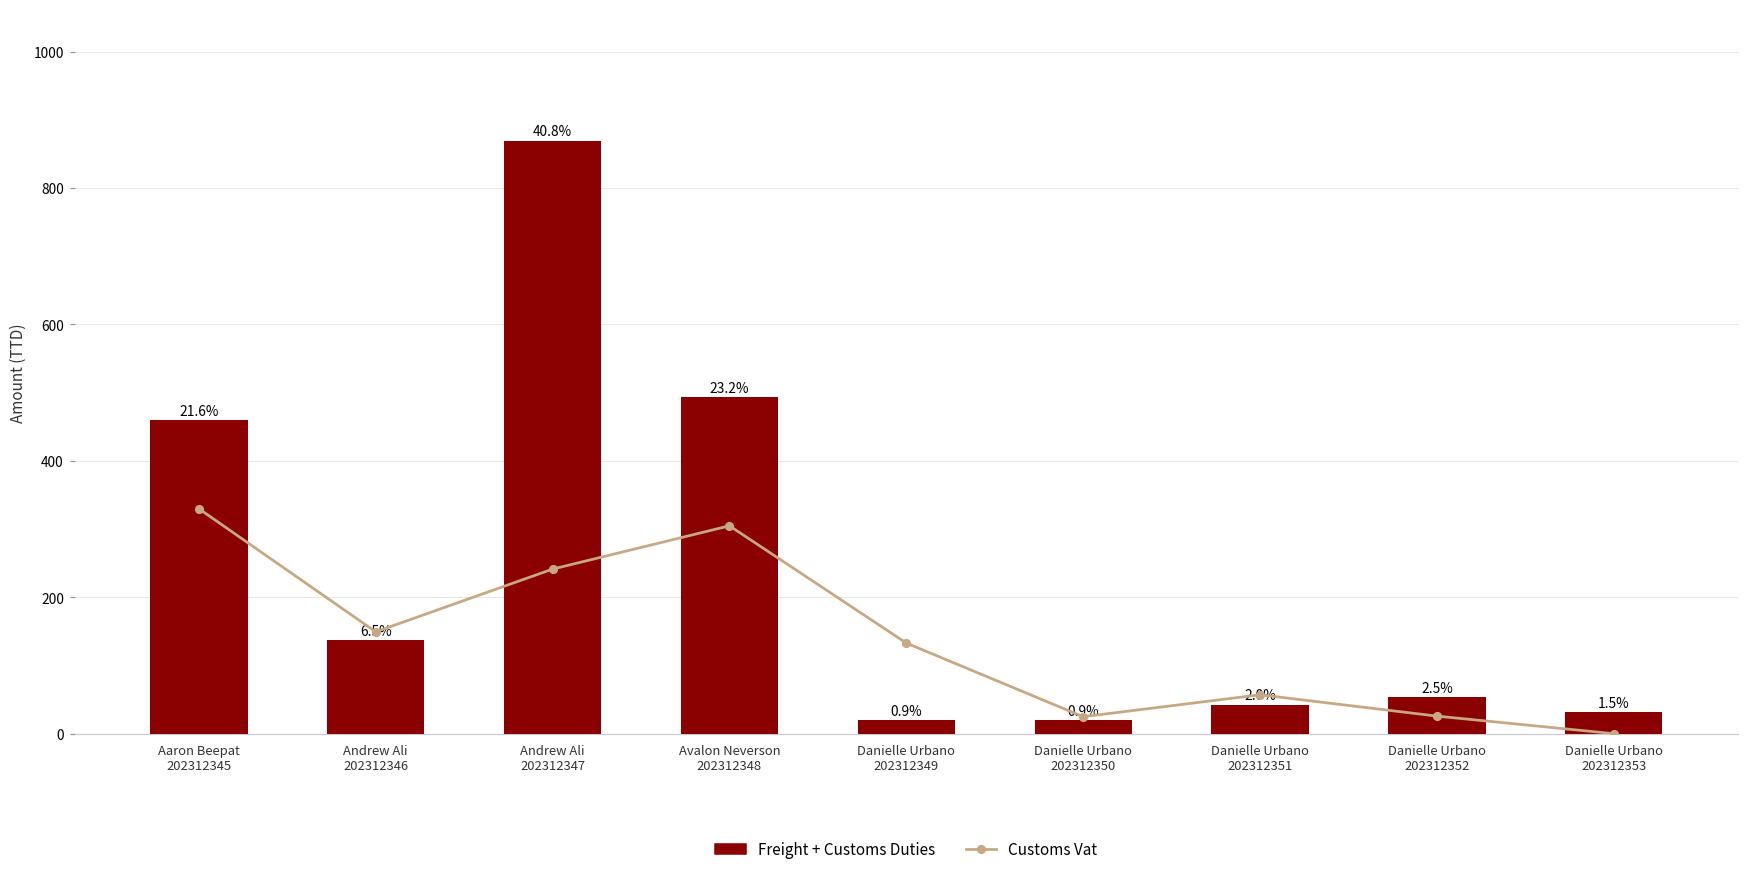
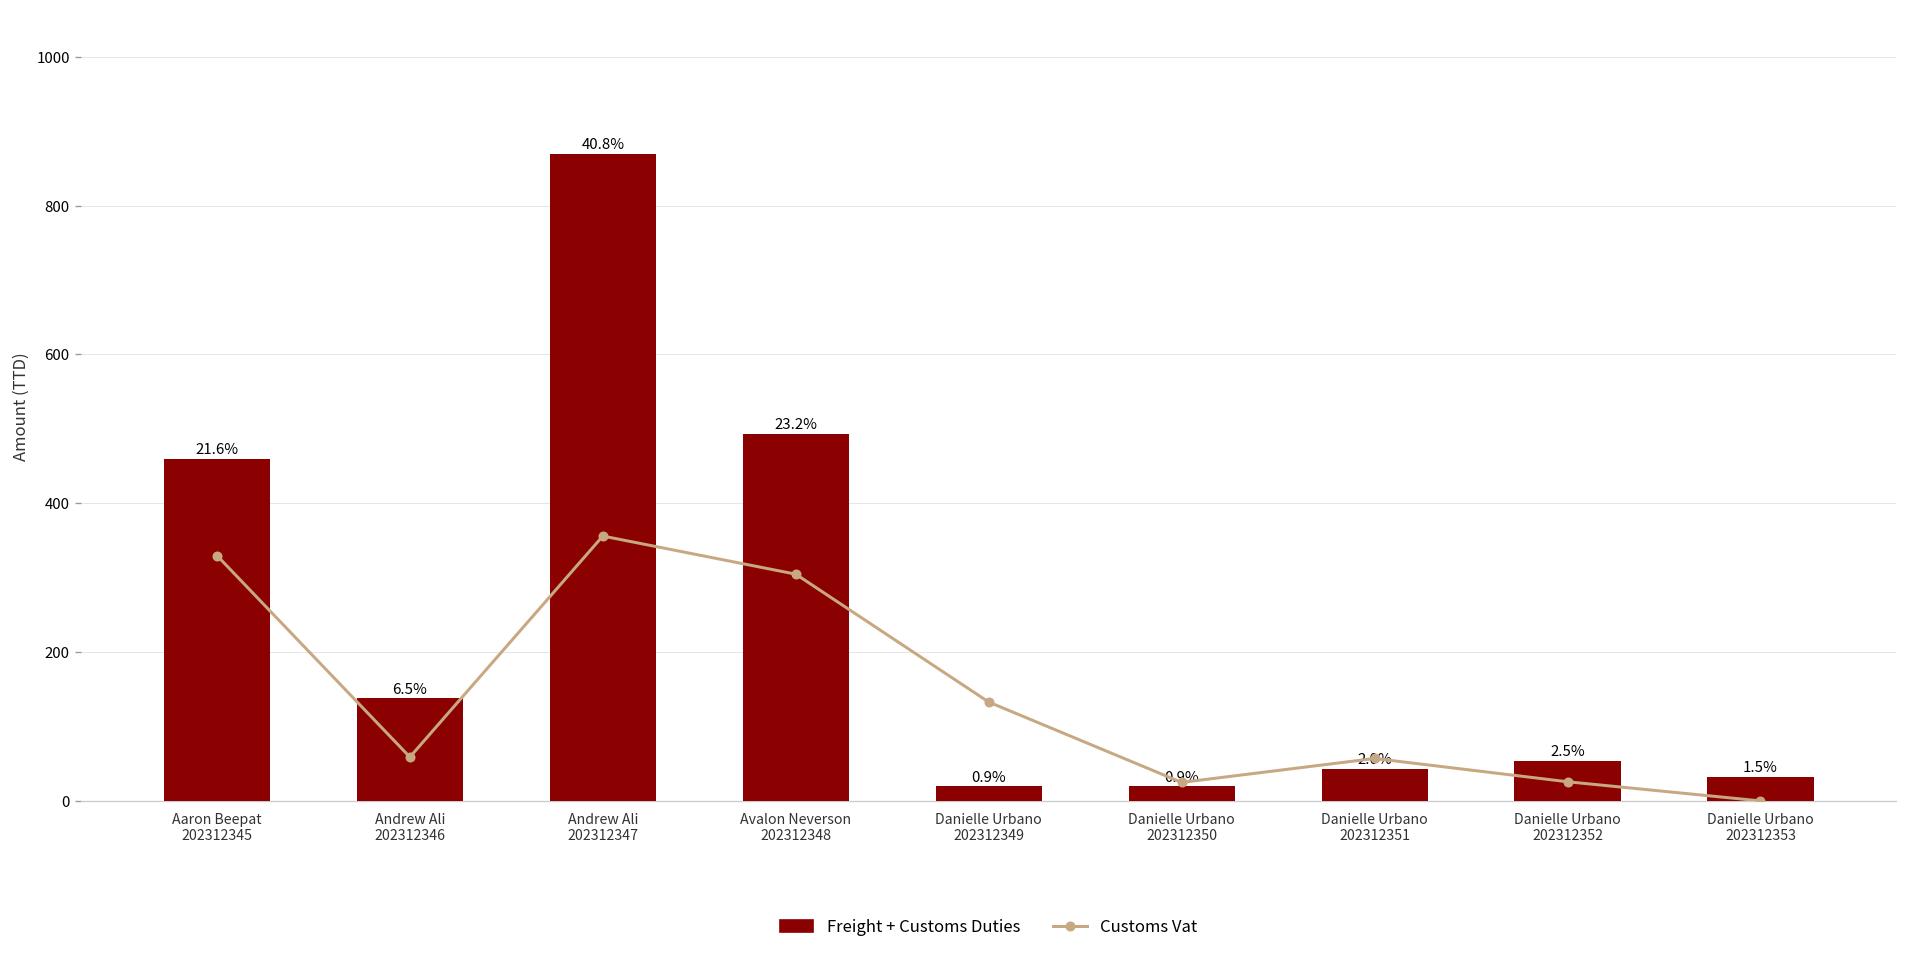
  {
    "Customs Vat": {
      "Aaron Beepat 202312345": 330,
-     "Andrew Ali 202312346": 150,
-     "Andrew Ali 202312347": 240,
+     "Andrew Ali 202312346": 60,
+     "Andrew Ali 202312347": 360,
      "Avalon Neverson 202312348": 300,
      "Danielle Urbano 202312349": 130,
      "Danielle Urbano 202312352": 30,
      "Danielle Urbano 202312353": 0
    },
    "Freight + Customs Duties": {
      "Danielle Urbano 202312350": 20,
      "Danielle Urbano 202312351": 40
    }
  }
